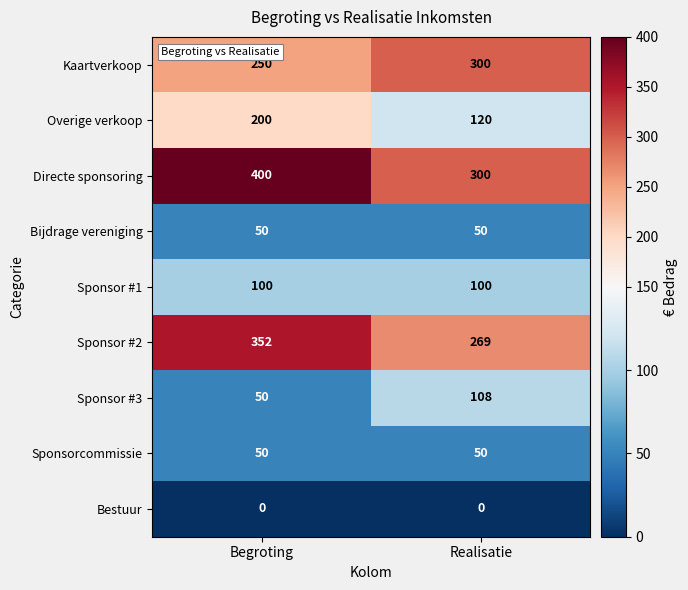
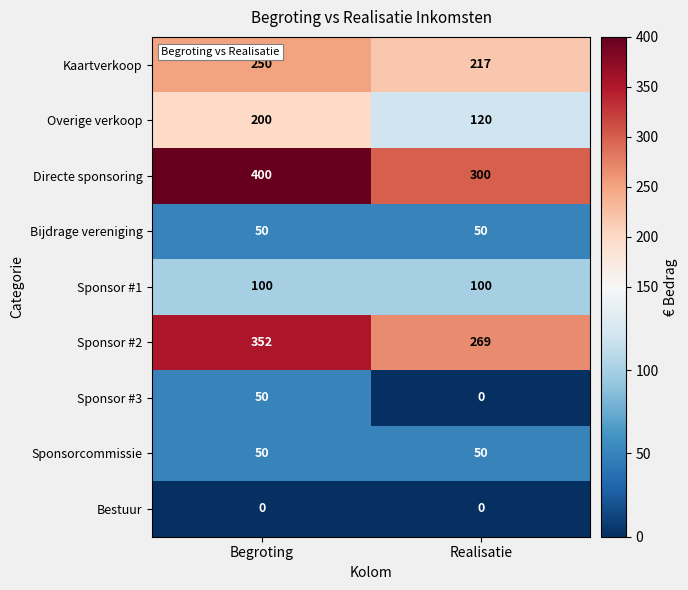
  {
    "Kaartverkoop": {
-     "Realisatie": 300
+     "Realisatie": 217
    },
    "Overige verkoop": {
      "Begroting": 200,
      "Realisatie": 120
    },
    "Directe sponsoring": {
      "Begroting": 400,
      "Realisatie": 300
    },
    "Bijdrage vereniging": {
      "Begroting": 50,
      "Realisatie": 50
    },
    "Sponsor #1": {
      "Begroting": 100,
      "Realisatie": 100
    },
    "Sponsor #2": {
      "Begroting": 352,
      "Realisatie": 269
    },
    "Sponsor #3": {
      "Begroting": 50,
-     "Realisatie": 108
+     "Realisatie": 0
    },
    "Sponsorcommissie": {
      "Begroting": 50,
      "Realisatie": 50
    },
    "Bestuur": {
      "Begroting": 0,
      "Realisatie": 0
    }
  }
